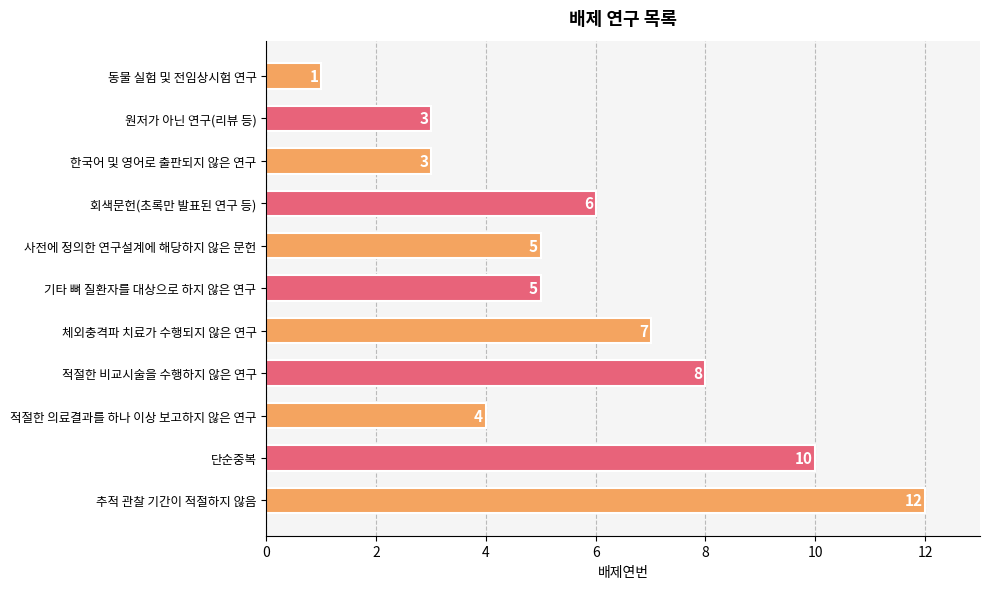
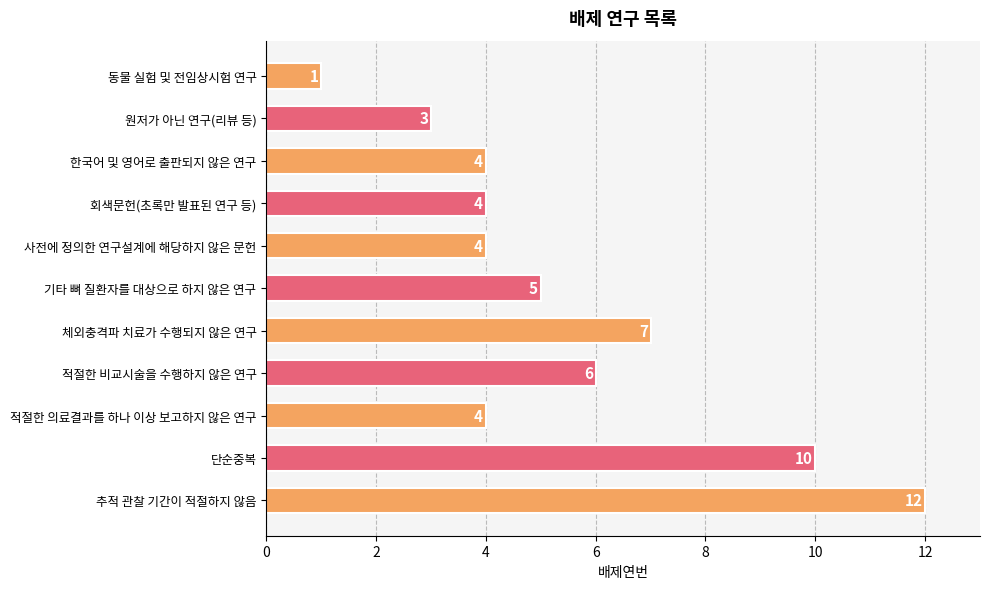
  {
    "동물 실험 및 전임상시험 연구": 1,
    "원저가 아닌 연구(리뷰 등)": 3,
-   "한국어 및 영어로 출판되지 않은 연구": 3,
-   "회색문헌(초록만 발표된 연구 등)": 6,
-   "사전에 정의한 연구설계에 해당하지 않은 문헌": 5,
+   "한국어 및 영어로 출판되지 않은 연구": 4,
+   "회색문헌(초록만 발표된 연구 등)": 4,
+   "사전에 정의한 연구설계에 해당하지 않은 문헌": 4,
    "기타 뼈 질환자를 대상으로 하지 않은 연구": 5,
    "체외충격파 치료가 수행되지 않은 연구": 7,
-   "적절한 비교시술을 수행하지 않은 연구": 8,
+   "적절한 비교시술을 수행하지 않은 연구": 6,
    "적절한 의료결과를 하나 이상 보고하지 않은 연구": 4,
    "단순중복": 10,
    "추적 관찰 기간이 적절하지 않음": 12
  }
